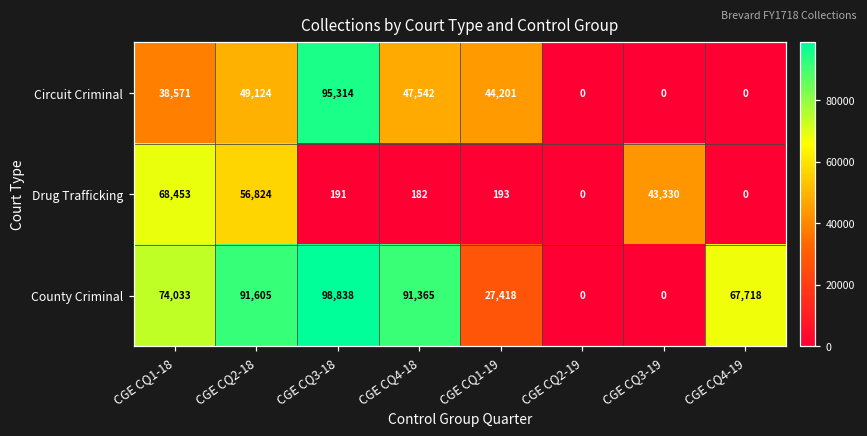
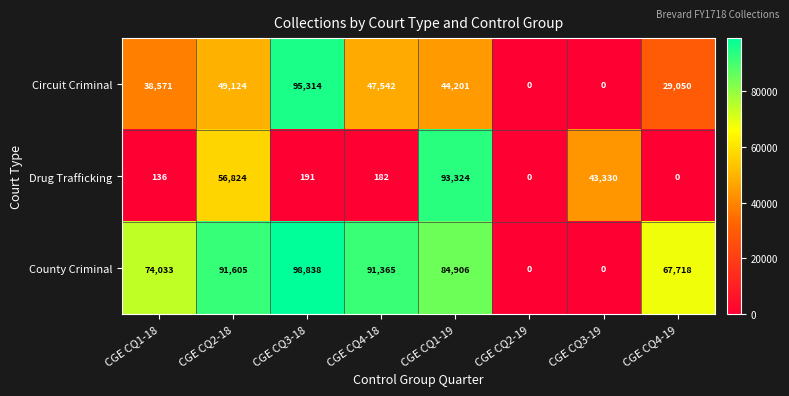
  {
    "Circuit Criminal": {
      "CGE CQ1-18": "38,571",
      "CGE CQ2-18": "49,124",
      "CGE CQ3-18": "95,314",
      "CGE CQ4-18": "47,542",
      "CGE CQ1-19": "44,201",
      "CGE CQ2-19": "0",
      "CGE CQ3-19": "0",
-     "CGE CQ4-19": "0"
+     "CGE CQ4-19": "29,050"
    },
    "Drug Trafficking": {
-     "CGE CQ1-18": "68,453",
+     "CGE CQ1-18": "136",
      "CGE CQ2-18": "56,824",
      "CGE CQ3-18": "191",
      "CGE CQ4-18": "182",
-     "CGE CQ1-19": "193",
+     "CGE CQ1-19": "93,324",
      "CGE CQ2-19": "0",
      "CGE CQ3-19": "43,330",
      "CGE CQ4-19": "0"
    },
    "County Criminal": {
      "CGE CQ1-18": "74,033",
      "CGE CQ2-18": "91,605",
      "CGE CQ3-18": "98,838",
      "CGE CQ4-18": "91,365",
-     "CGE CQ1-19": "27,418",
+     "CGE CQ1-19": "84,906",
      "CGE CQ2-19": "0",
      "CGE CQ3-19": "0",
      "CGE CQ4-19": "67,718"
    }
  }
